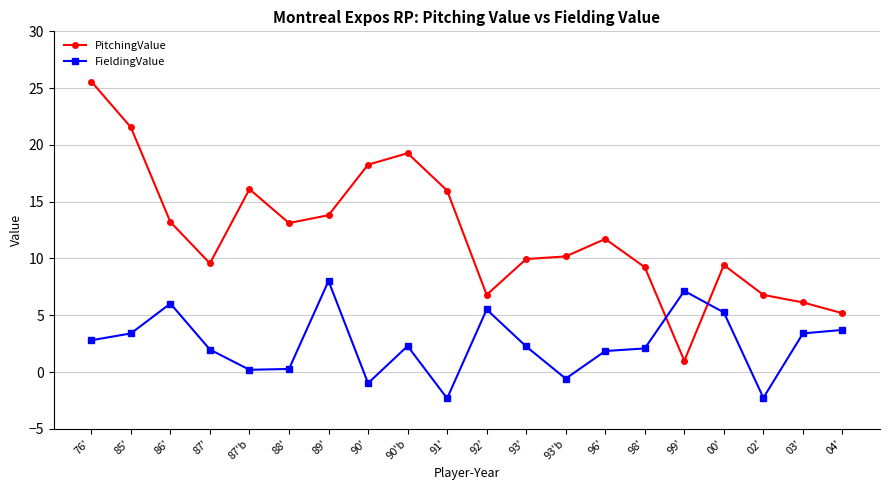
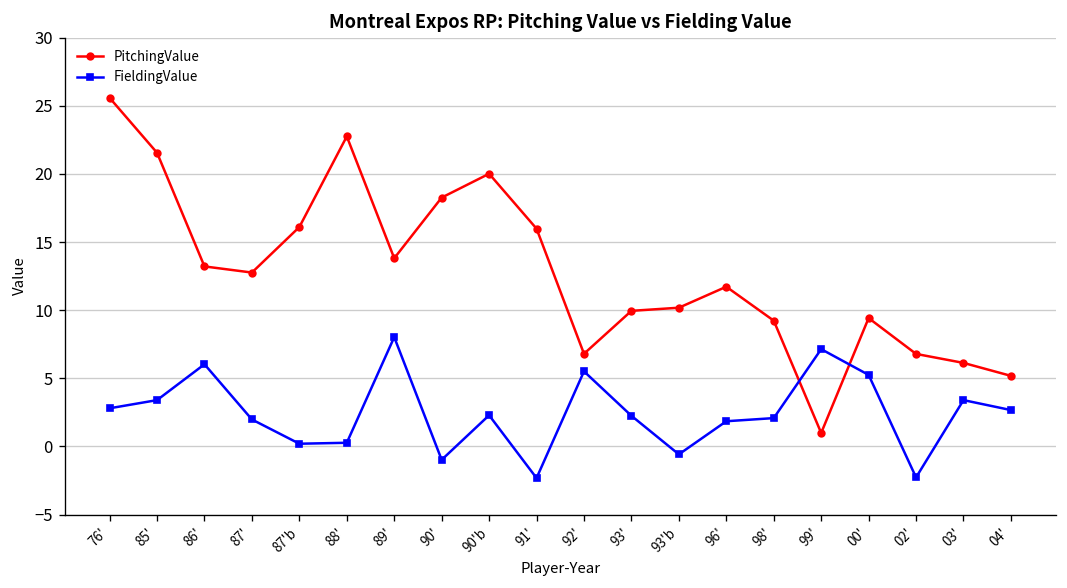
  {
    "PitchingValue": {
      "76'": 25.6,
      "85'": 21.6,
      "86'": 13.2,
-     "87'": 9.6,
+     "87'": 12.8,
      "87'b": 16.1,
-     "88'": 13.1,
+     "88'": 22.8,
      "89'": 13.8,
      "90'": 18.3,
-     "90'b": 19.3,
+     "90'b": 20.0,
      "91'": 16.0,
      "92'": 6.8,
      "93'": 10.0,
      "93'b": 10.2,
      "96'": 11.7,
      "98'": 9.2,
      "99'": 1.0,
      "00'": 9.4,
      "02'": 6.8,
      "03'": 6.1,
      "04'": 5.2
    },
    "FieldingValue": {
      "76'": 2.8,
      "85'": 3.4,
      "86'": 6.0,
      "87'": 2.0,
      "87'b": 0.2,
      "88'": 0.3,
      "89'": 8.0,
      "90'": -1.0,
      "90'b": 2.3,
      "91'": -2.3,
      "92'": 5.5,
      "93'": 2.3,
      "93'b": -0.6,
      "96'": 1.9,
      "98'": 2.1,
      "99'": 7.1,
      "00'": 5.3,
      "02'": -2.3,
      "03'": 3.4,
-     "04'": 3.7
+     "04'": 2.7
    }
  }
